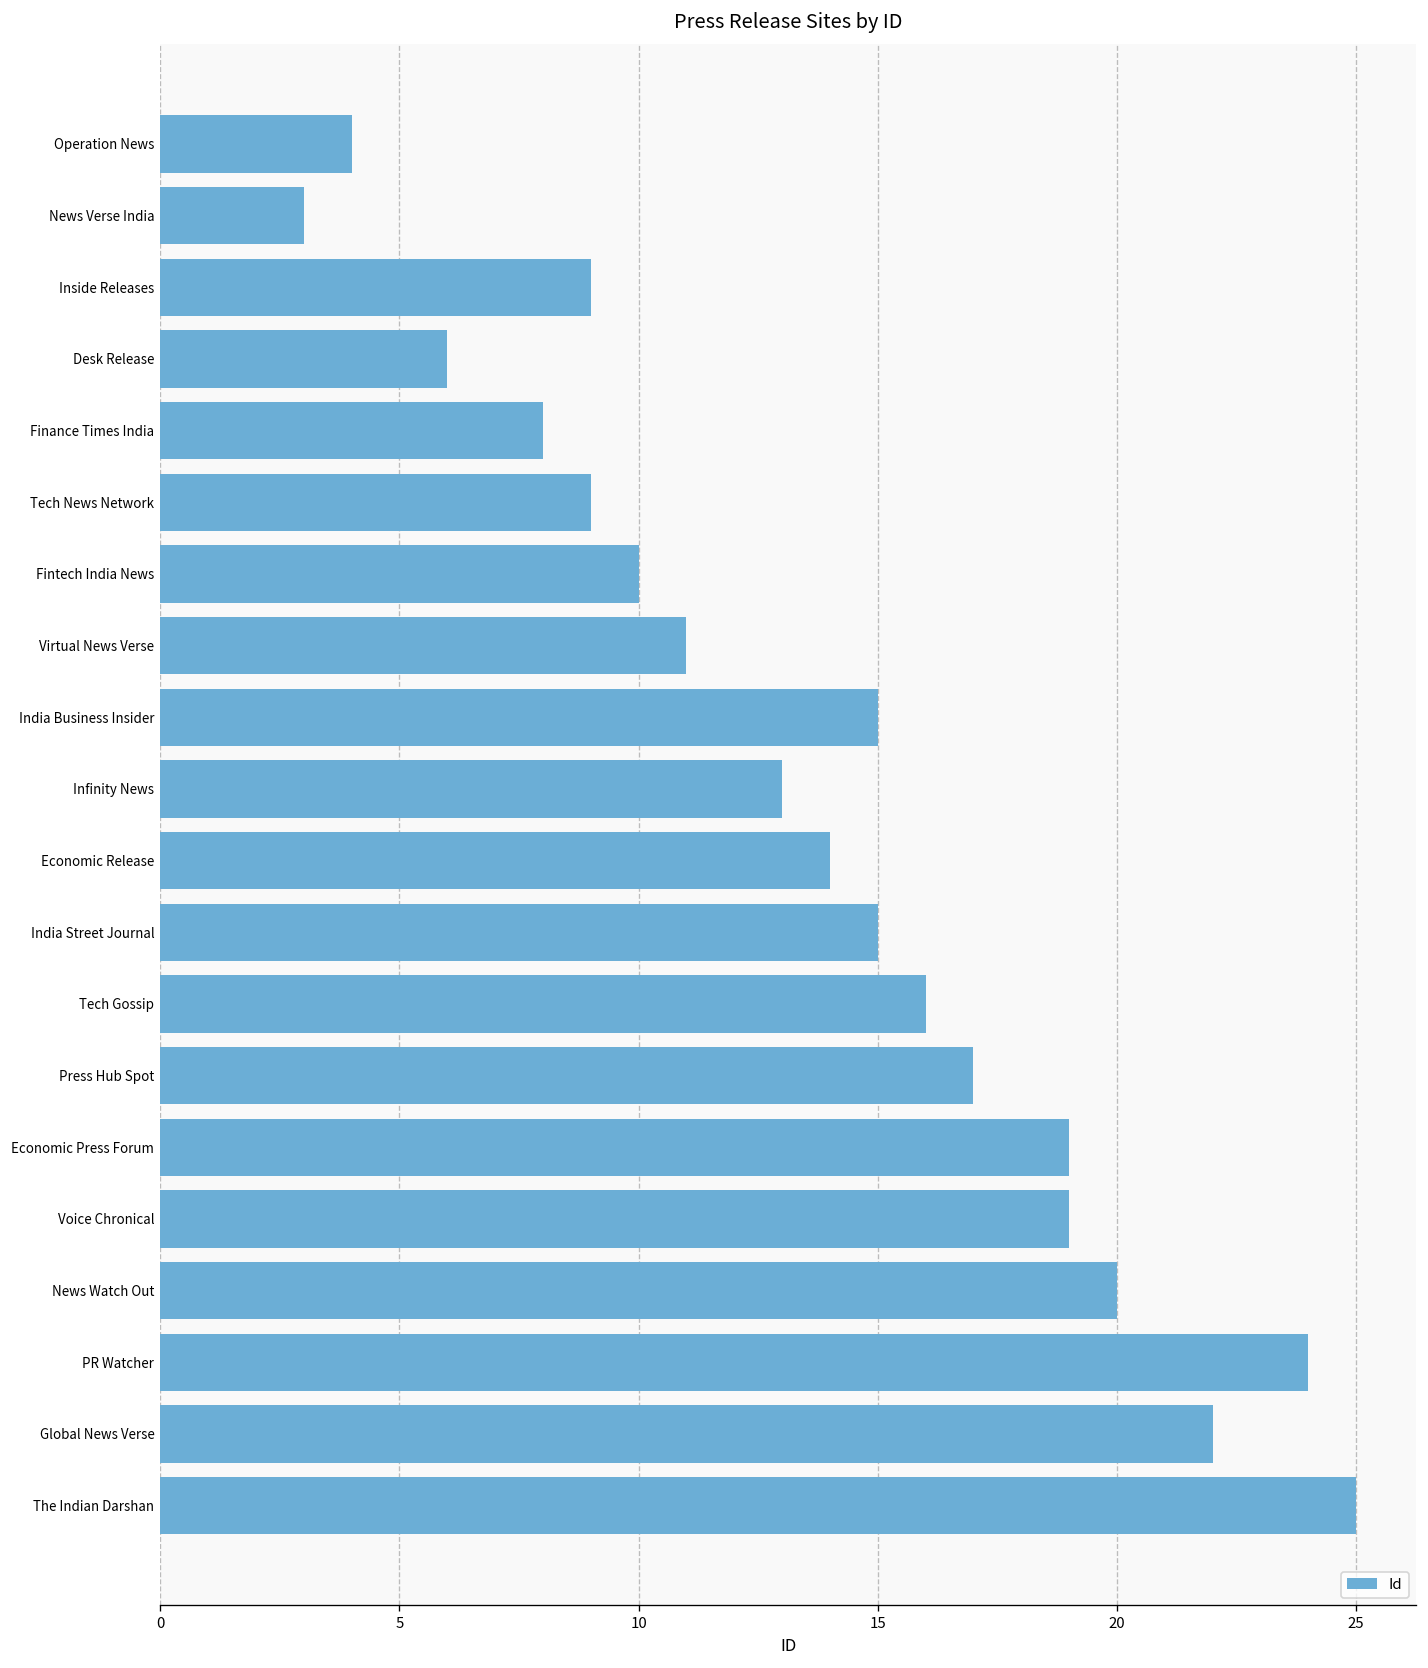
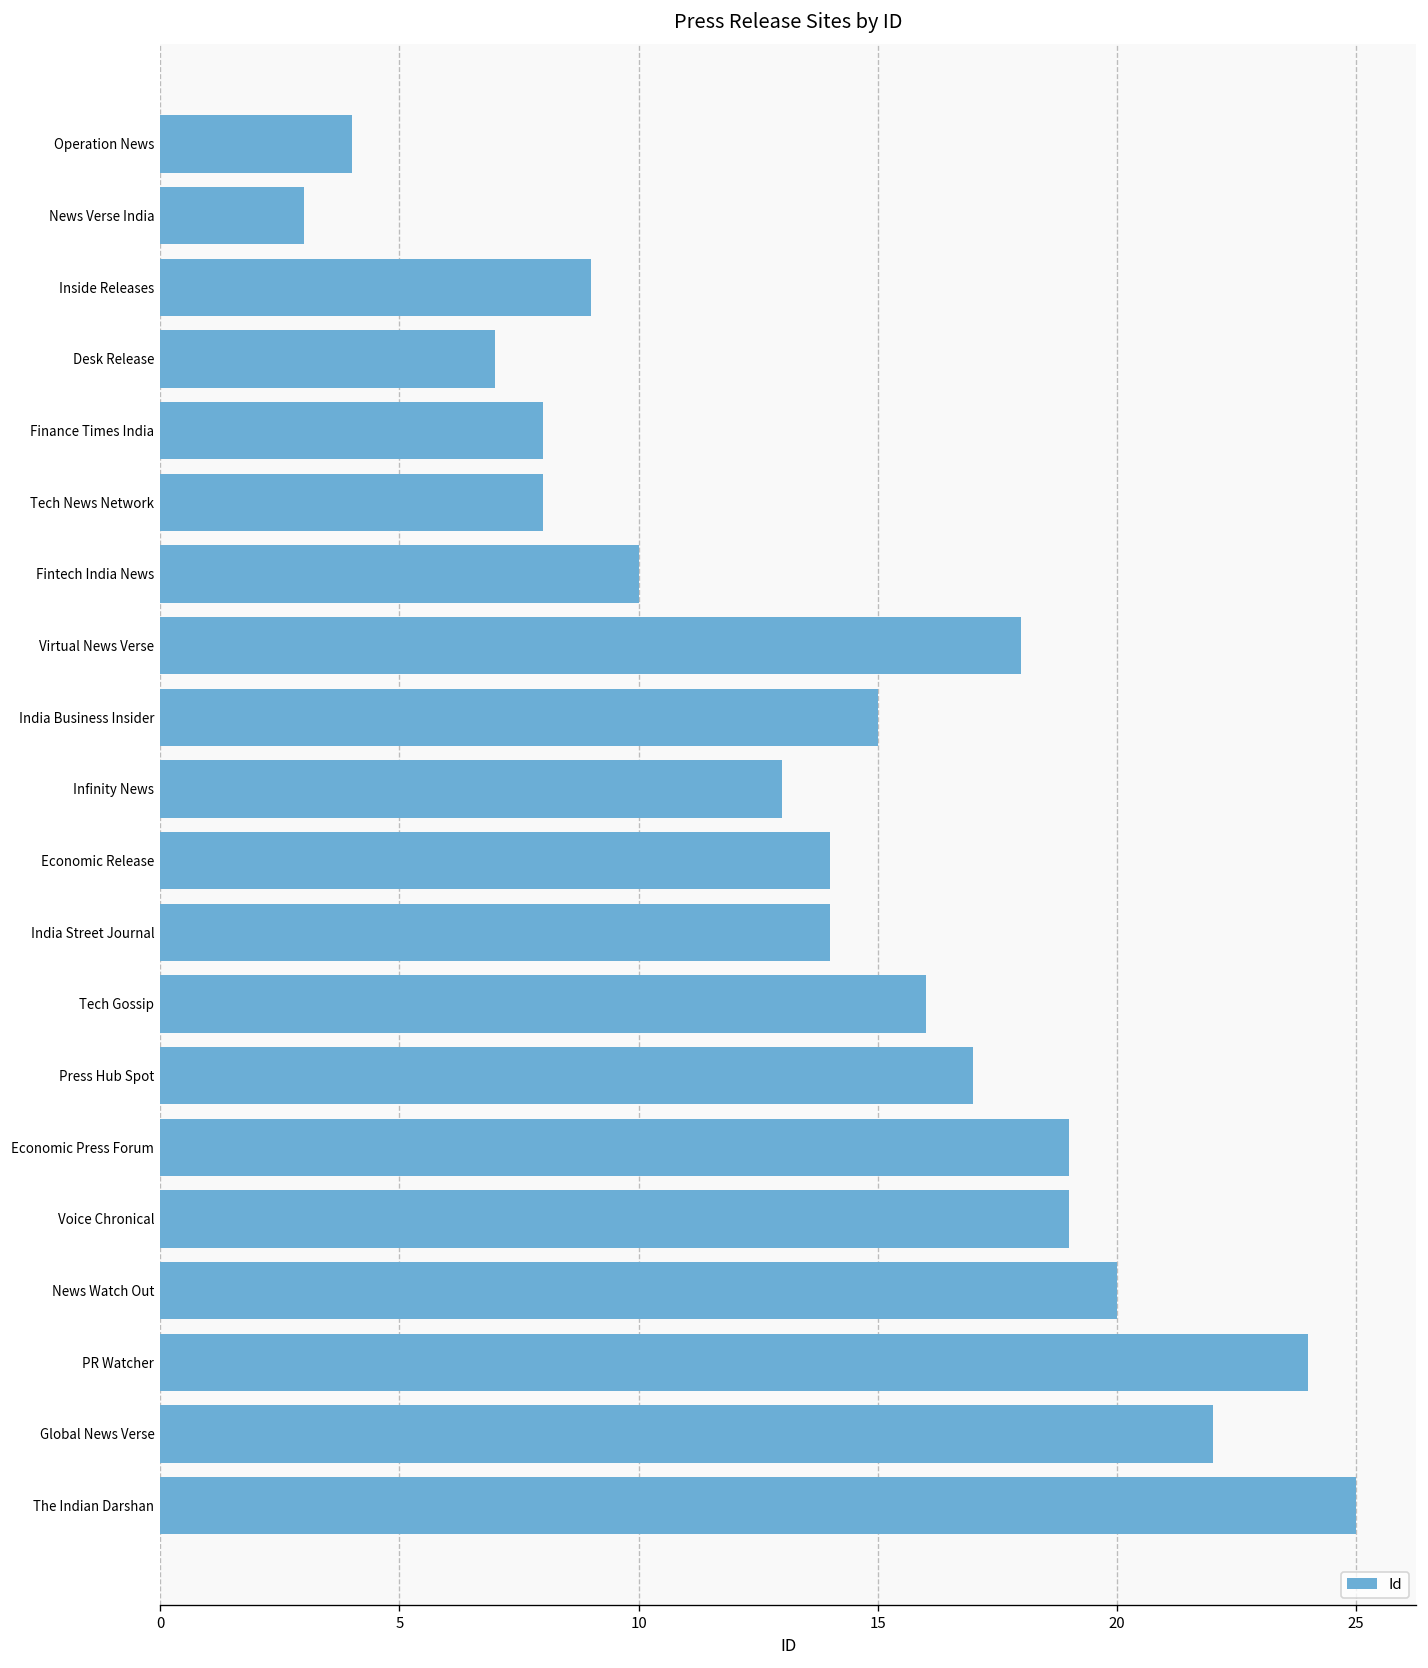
  {
    "Operation News": 4,
    "News Verse India": 3,
    "Inside Releases": 9,
-   "Desk Release": 6,
+   "Desk Release": 7,
    "Finance Times India": 8,
-   "Tech News Network": 9,
+   "Tech News Network": 8,
    "Fintech India News": 10,
-   "Virtual News Verse": 11,
+   "Virtual News Verse": 18,
    "India Business Insider": 15,
    "Infinity News": 13,
    "Economic Release": 14,
-   "India Street Journal": 15,
+   "India Street Journal": 14,
    "Tech Gossip": 16,
    "Press Hub Spot": 17,
    "Economic Press Forum": 19,
    "Voice Chronical": 19,
    "News Watch Out": 20,
    "PR Watcher": 24,
    "Global News Verse": 22,
    "The Indian Darshan": 25
  }
